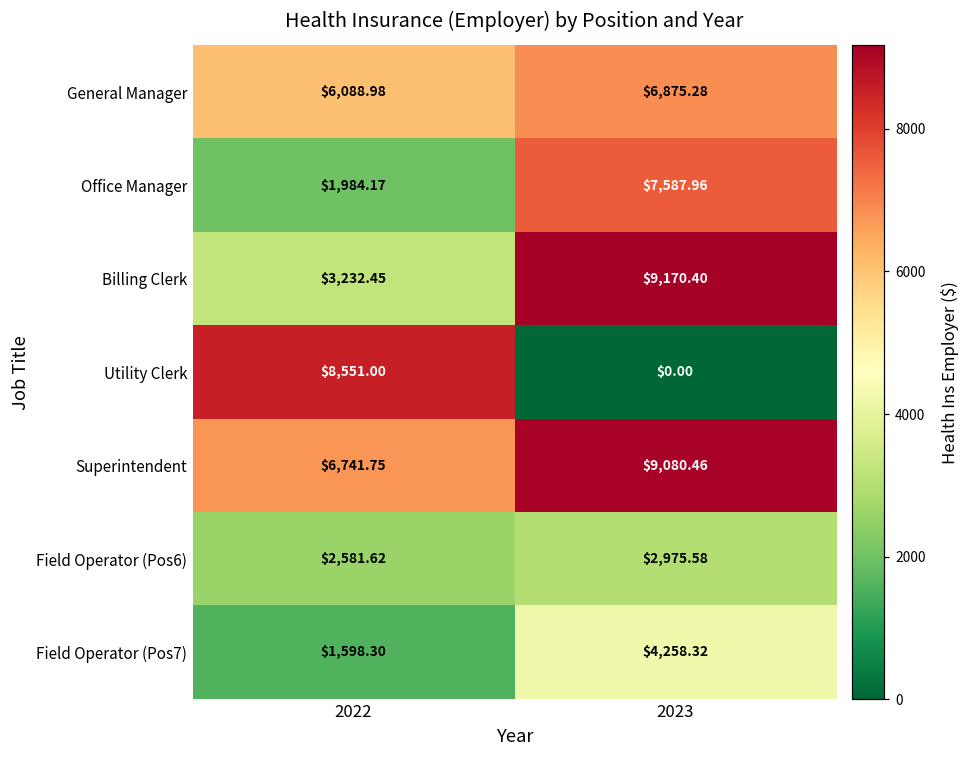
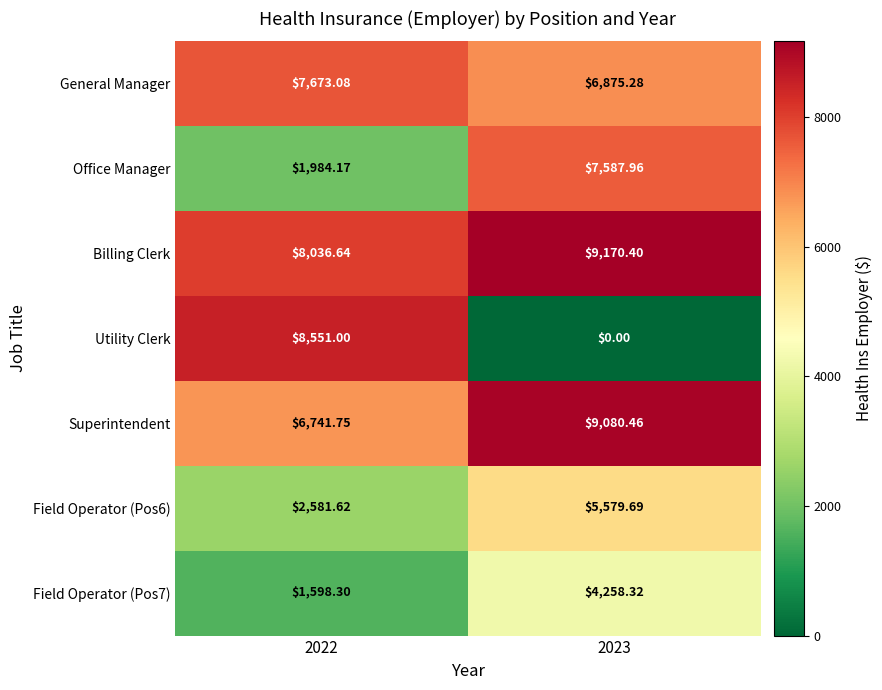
  {
    "General Manager": {
-     "2022": "$6,088.98",
+     "2022": "$7,673.08",
      "2023": "$6,875.28"
    },
    "Office Manager": {
      "2022": "$1,984.17",
      "2023": "$7,587.96"
    },
    "Billing Clerk": {
-     "2022": "$3,232.45",
+     "2022": "$8,036.64",
      "2023": "$9,170.40"
    },
    "Utility Clerk": {
      "2022": "$8,551.00",
      "2023": "$0.00"
    },
    "Superintendent": {
      "2022": "$6,741.75",
      "2023": "$9,080.46"
    },
    "Field Operator (Pos6)": {
      "2022": "$2,581.62",
-     "2023": "$2,975.58"
+     "2023": "$5,579.69"
    },
    "Field Operator (Pos7)": {
      "2022": "$1,598.30",
      "2023": "$4,258.32"
    }
  }
